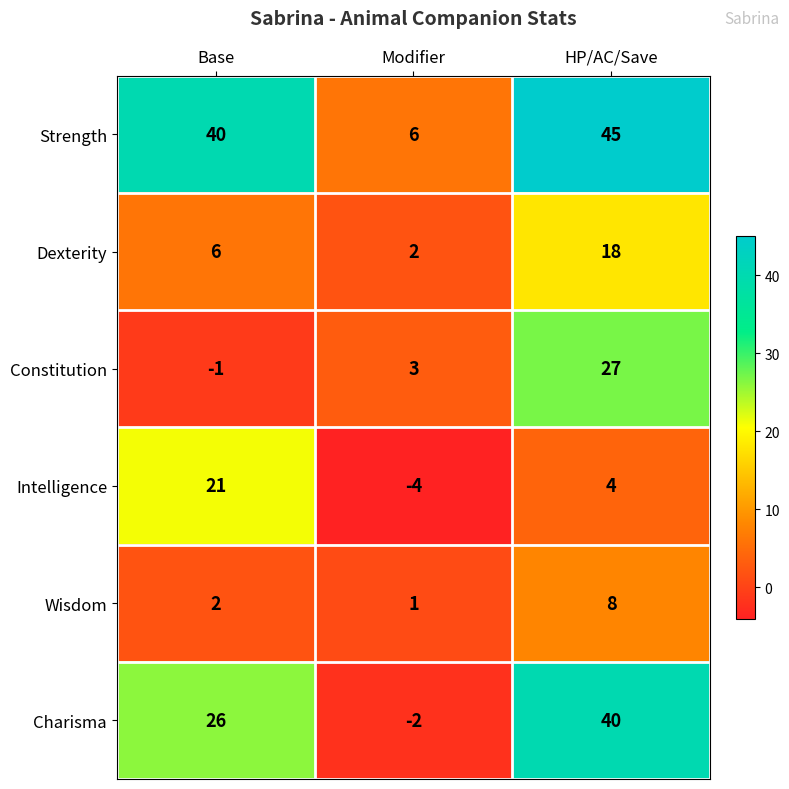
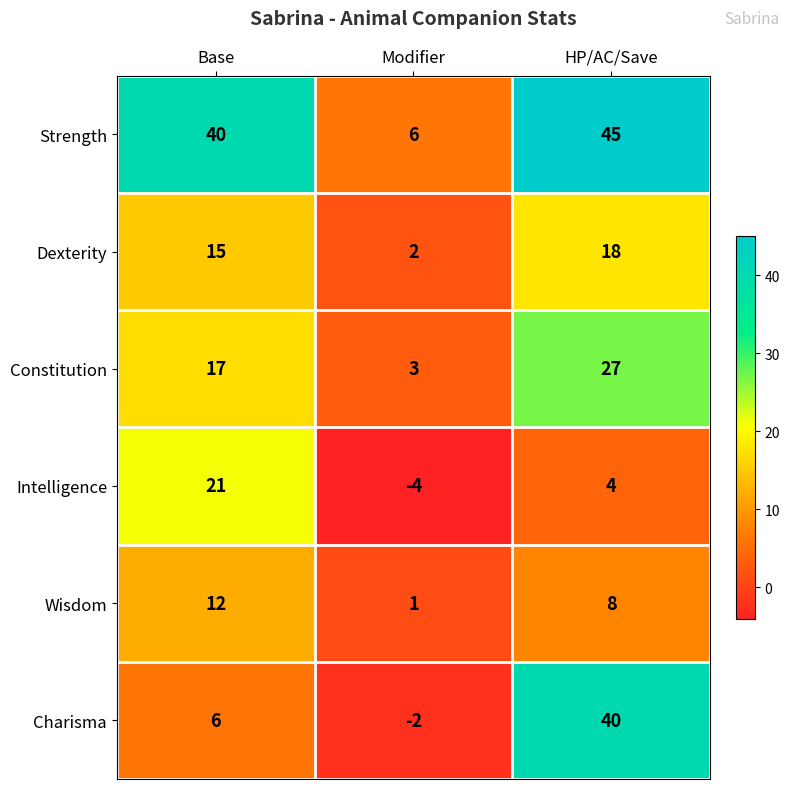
  {
    "Strength": {
      "Base": 40,
      "Modifier": 6,
      "HP/AC/Save": 45
    },
    "Dexterity": {
-     "Base": 6,
+     "Base": 15,
      "Modifier": 2,
      "HP/AC/Save": 18
    },
    "Constitution": {
-     "Base": -1,
+     "Base": 17,
      "Modifier": 3,
      "HP/AC/Save": 27
    },
    "Intelligence": {
      "Base": 21,
      "Modifier": -4,
      "HP/AC/Save": 4
    },
    "Wisdom": {
-     "Base": 2,
+     "Base": 12,
      "Modifier": 1,
      "HP/AC/Save": 8
    },
    "Charisma": {
-     "Base": 26,
+     "Base": 6,
      "Modifier": -2,
      "HP/AC/Save": 40
    }
  }
